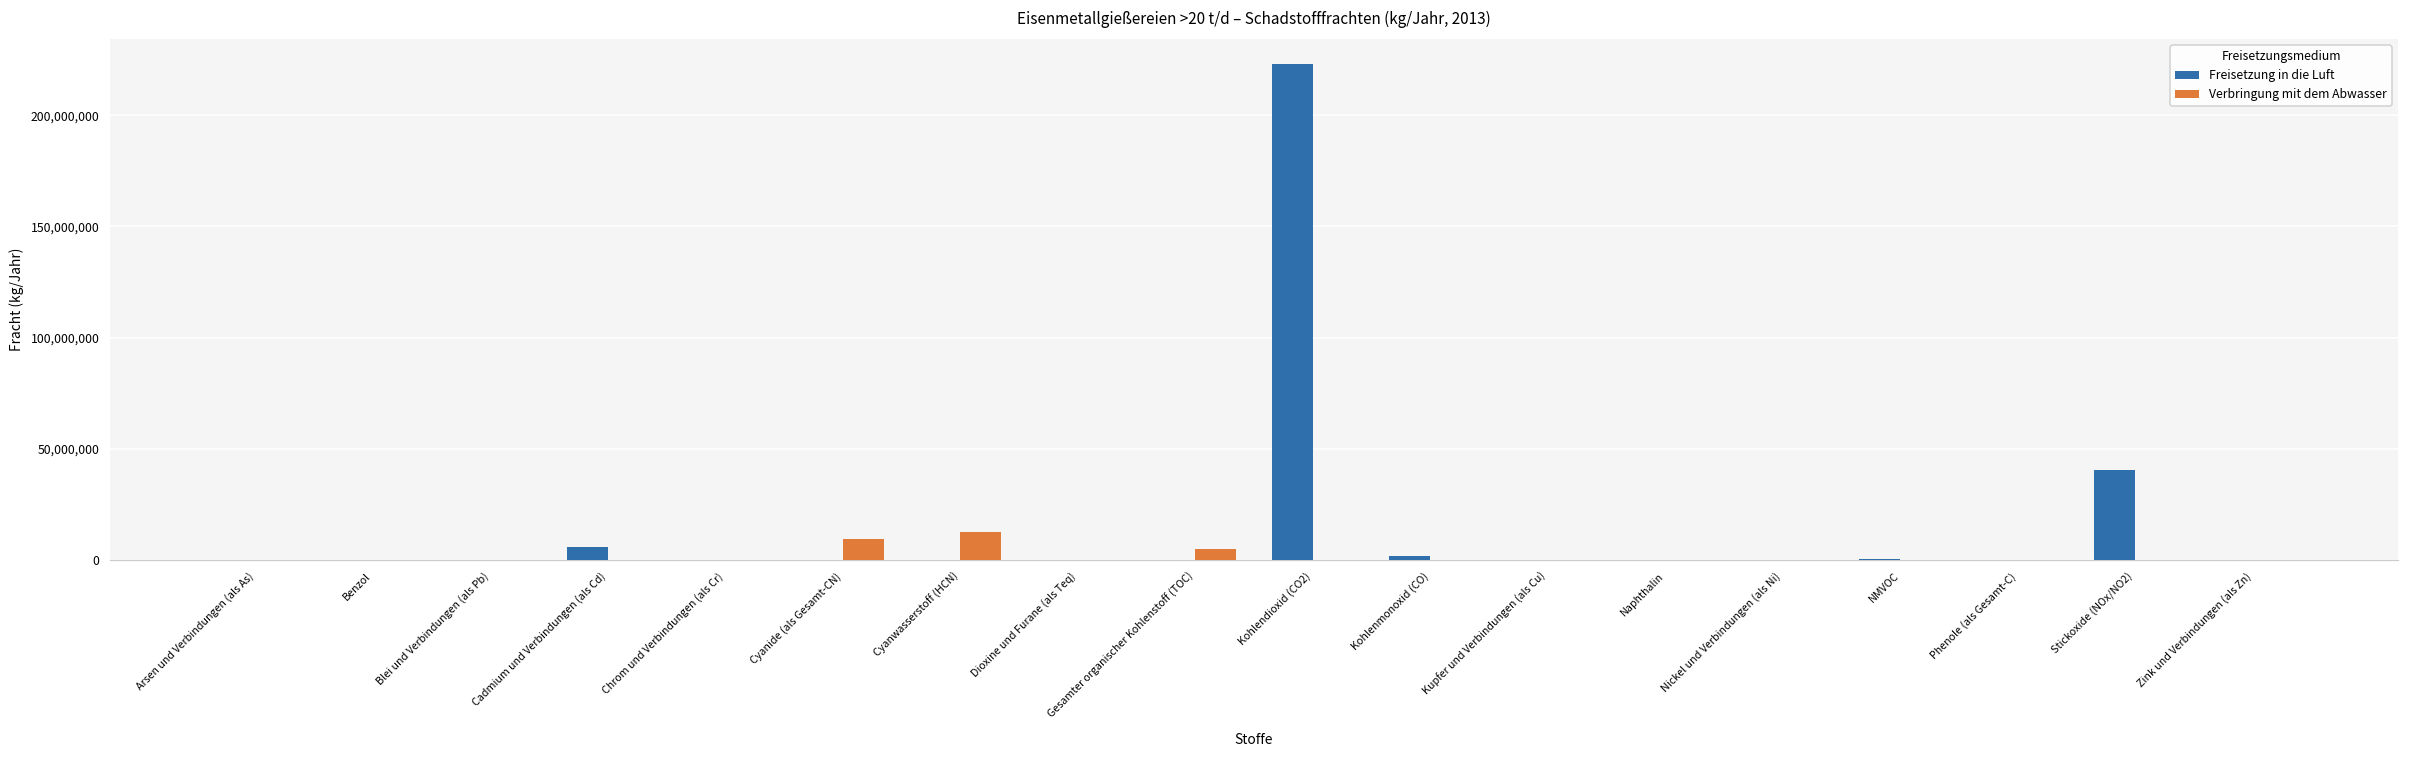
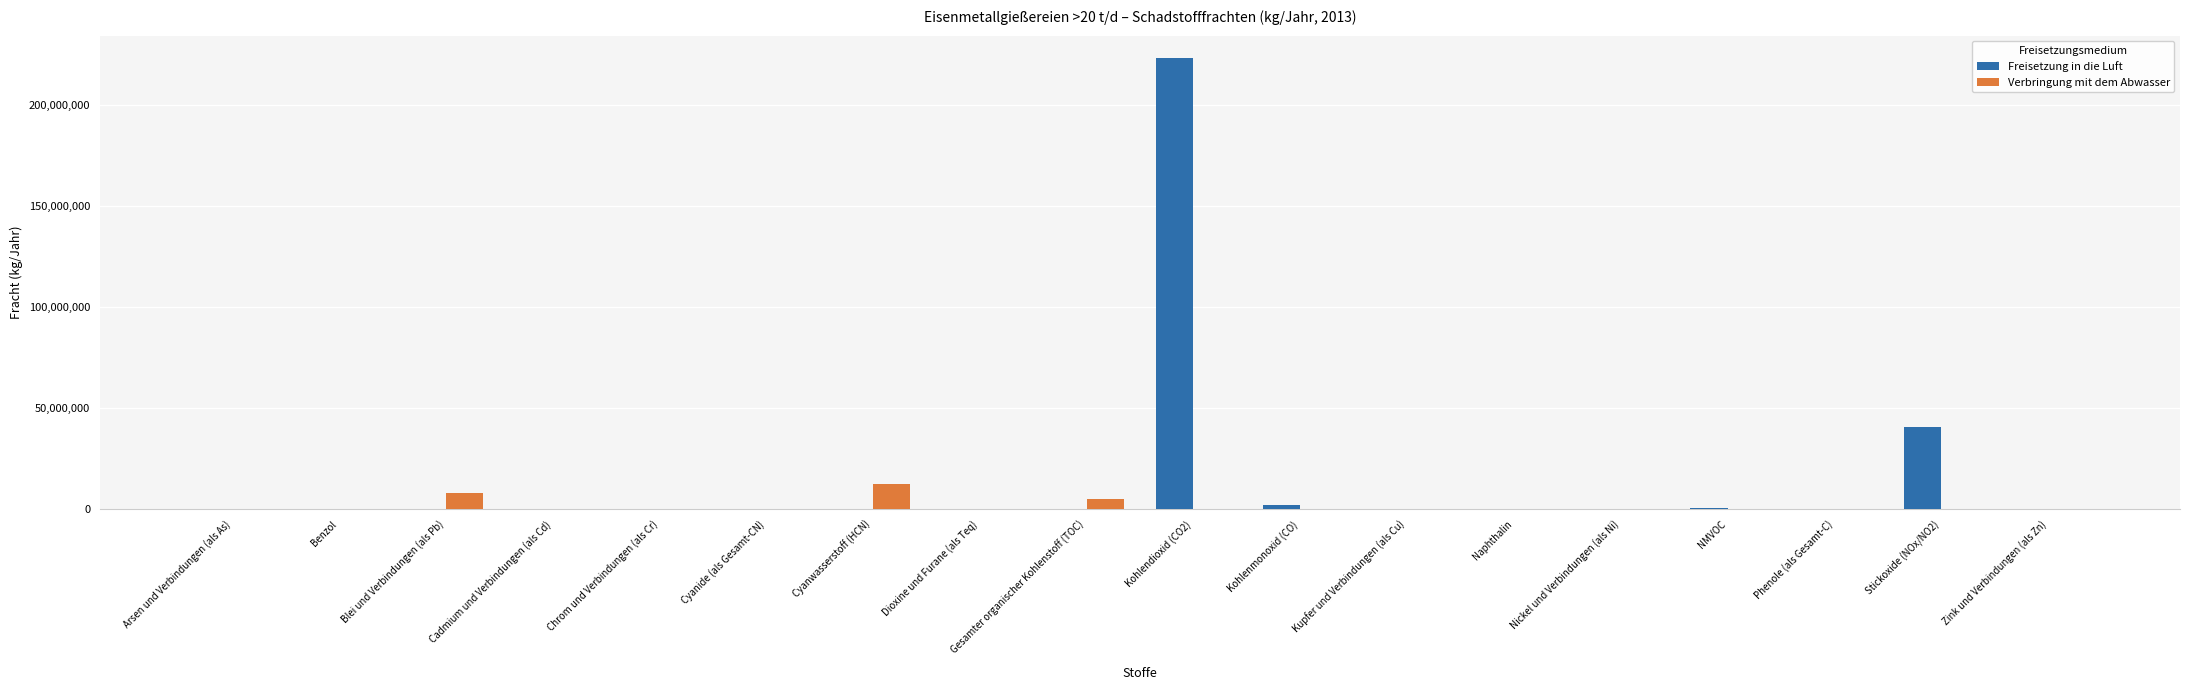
  {
    "Freisetzung in die Luft": {
      "Blei und Verbindungen (als Pb)": "0",
-     "Cadmium und Verbindungen (als Cd)": "6,000,000",
+     "Cadmium und Verbindungen (als Cd)": "0",
      "Cyanide (als Gesamt-CN)": "0",
      "Dioxine und Furane (als Teq)": "0",
      "Gesamter organischer Kohlenstoff (TOC)": "0",
      "Kohlendioxid (CO2)": "223,000,000",
      "Kohlenmonoxid (CO)": "2,000,000",
      "Kupfer und Verbindungen (als Cu)": "0",
      "Nickel und Verbindungen (als Ni)": "0",
      "Phenole (als Gesamt-C)": "0",
      "Stickoxide (NOx/NO2)": "41,000,000",
      "Zink und Verbindungen (als Zn)": "0"
    },
    "Verbringung mit dem Abwasser": {
      "Arsen und Verbindungen (als As)": "0",
      "Benzol": "0",
-     "Blei und Verbindungen (als Pb)": "0",
+     "Blei und Verbindungen (als Pb)": "8,000,000",
      "Cadmium und Verbindungen (als Cd)": "0",
      "Chrom und Verbindungen (als Cr)": "0",
-     "Cyanide (als Gesamt-CN)": "10,000,000",
+     "Cyanide (als Gesamt-CN)": "0",
      "Cyanwasserstoff (HCN)": "13,000,000",
      "Dioxine und Furane (als Teq)": "0",
      "Gesamter organischer Kohlenstoff (TOC)": "5,000,000",
      "Kohlendioxid (CO2)": "0",
      "Kohlenmonoxid (CO)": "0",
      "Naphthalin": "0",
      "NMVOC": "0",
      "Stickoxide (NOx/NO2)": "0"
    }
  }
